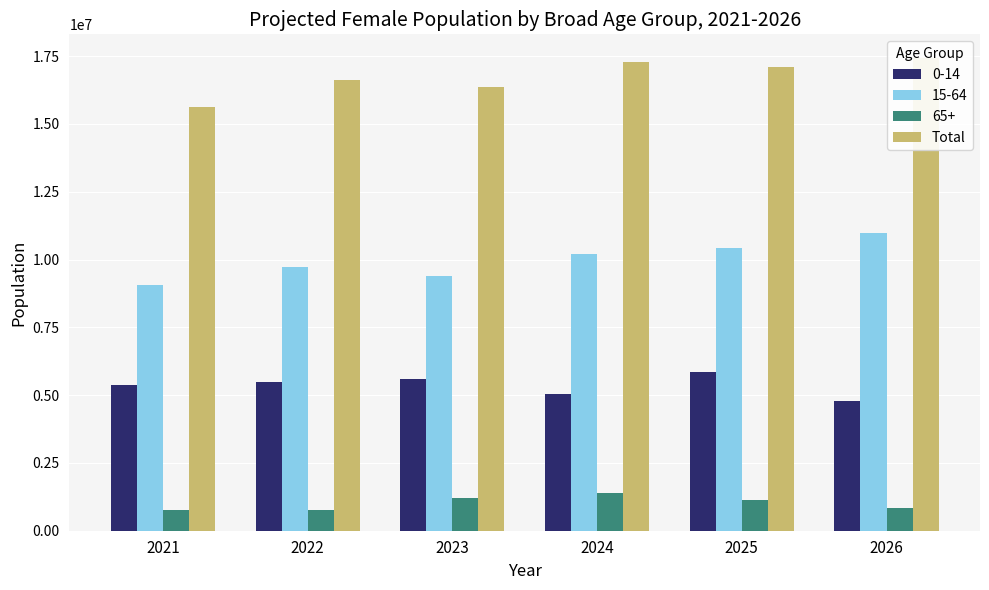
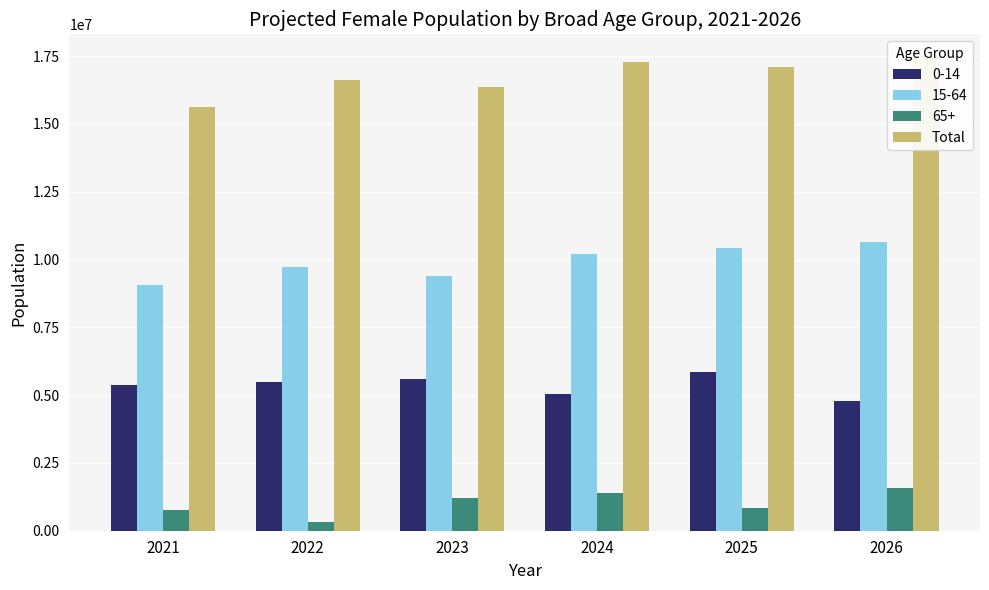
  {
    "0-14": {
      "2021": 5400000,
      "2022": 5500000,
      "2023": 5600000,
      "2024": 5000000,
      "2025": 5800000,
      "2026": 4800000
    },
    "15-64": {
      "2021": 9100000,
      "2022": 9700000,
      "2023": 9400000,
      "2024": 10200000,
      "2025": 10400000,
-     "2026": 11000000
+     "2026": 10600000
    },
    "65+": {
      "2021": 800000,
-     "2022": 800000,
+     "2022": 300000,
      "2023": 1200000,
      "2024": 1400000,
-     "2025": 1100000,
-     "2026": 800000
+     "2025": 800000,
+     "2026": 1600000
    },
    "Total": {
      "2021": 15600000,
      "2022": 16600000,
      "2023": 16400000,
      "2024": 17300000,
      "2025": 17100000
    }
  }
